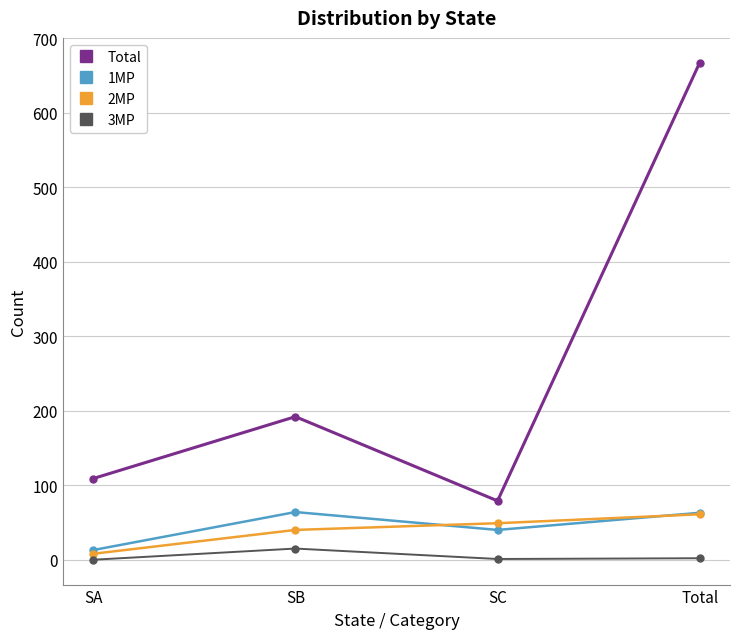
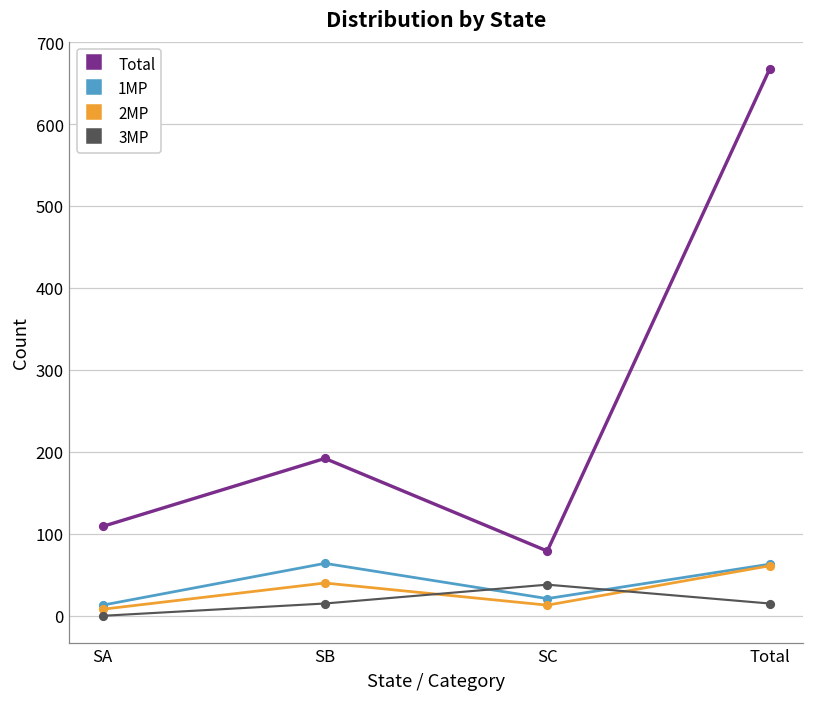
  {
    "Total": {
      "SA": 110,
      "SB": 190,
      "SC": 80,
      "Total": 670
    },
    "1MP": {
      "SA": 10,
      "SB": 60,
-     "SC": 40
+     "SC": 20
    },
    "2MP": {
      "SA": 10,
      "SB": 40,
-     "SC": 50
+     "SC": 10
    },
    "3MP": {
      "SA": 0,
      "SB": 20,
-     "SC": 0,
-     "Total": 0
+     "SC": 40,
+     "Total": 20
    }
  }
